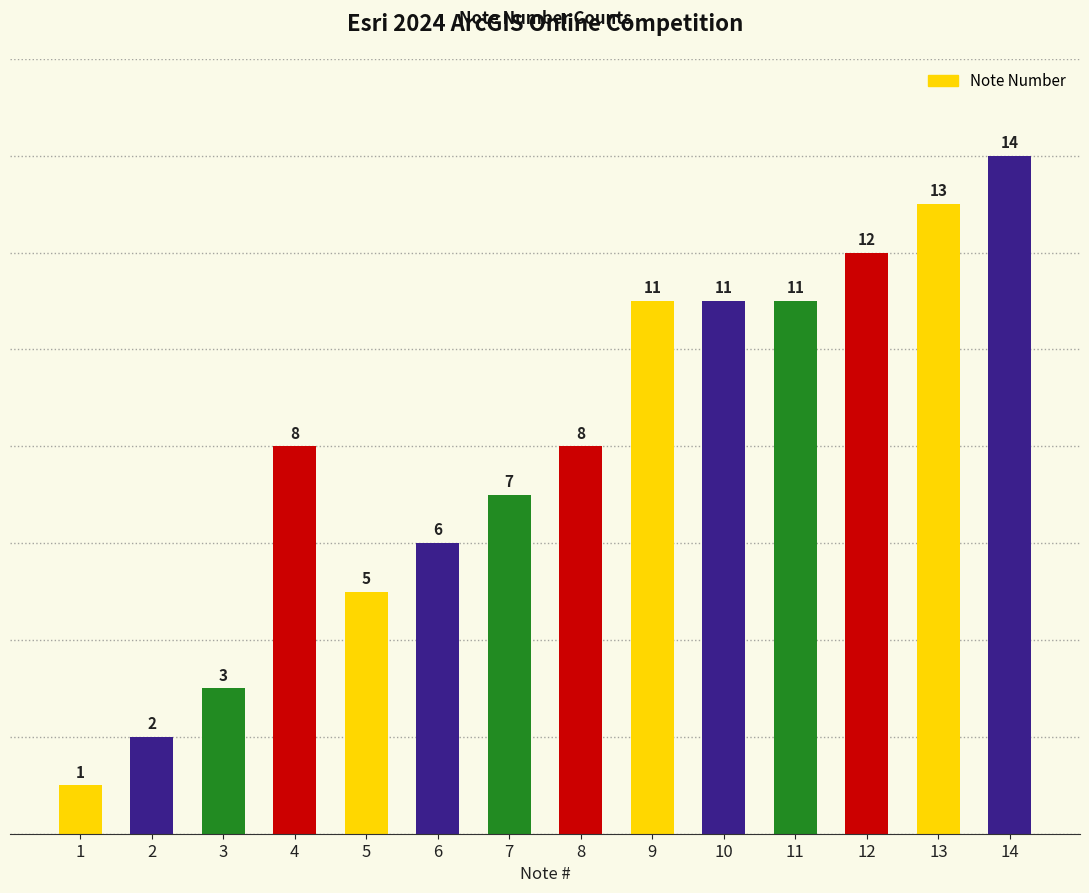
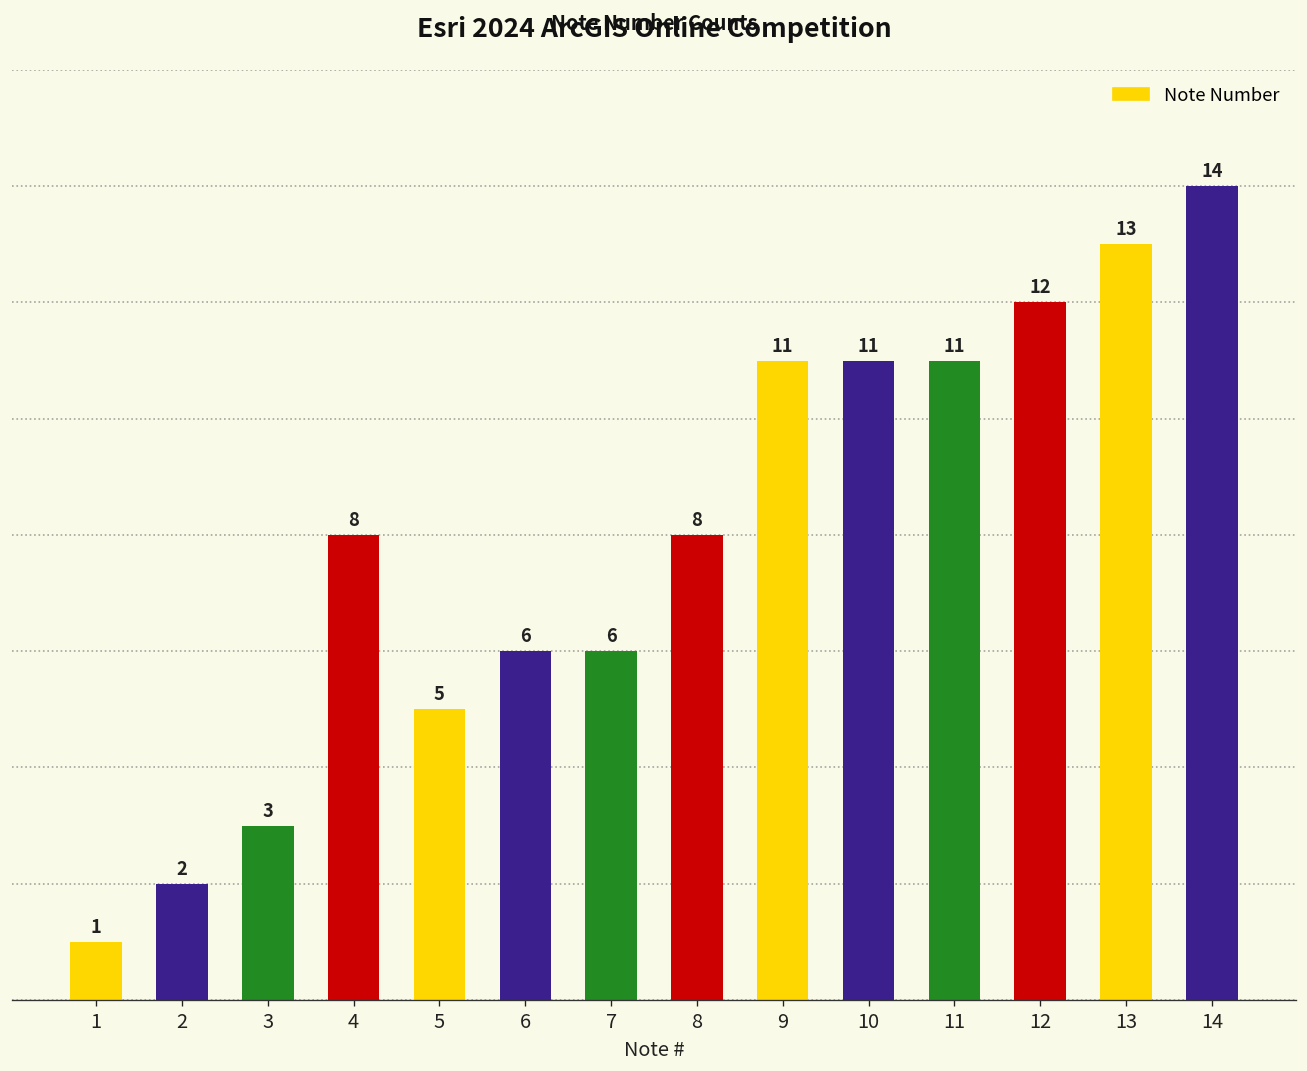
  {
    "1": 1,
    "2": 2,
    "3": 3,
    "4": 8,
    "5": 5,
    "6": 6,
-   "7": 7,
+   "7": 6,
    "8": 8,
    "9": 11,
    "10": 11,
    "11": 11,
    "12": 12,
    "13": 13,
    "14": 14
  }
